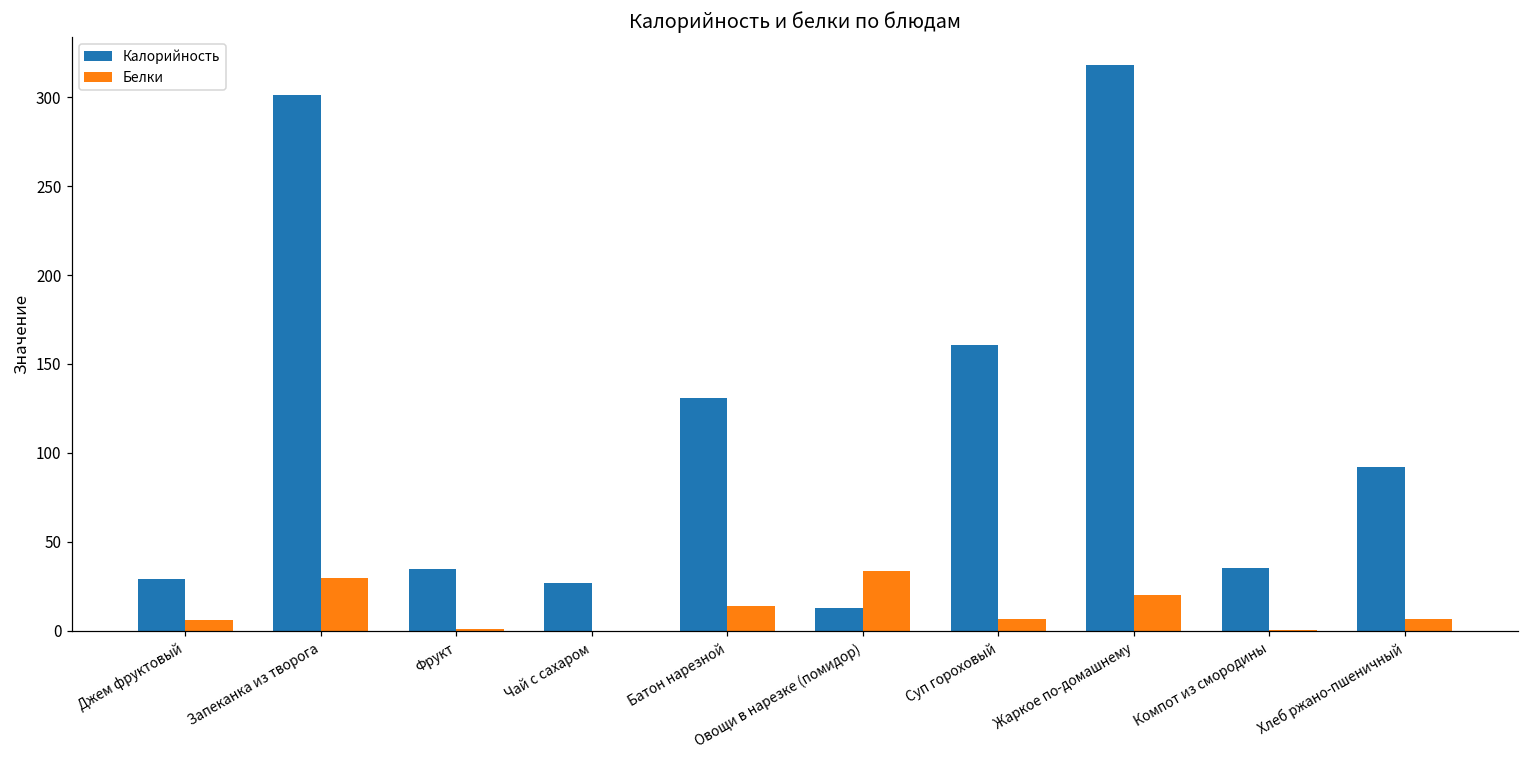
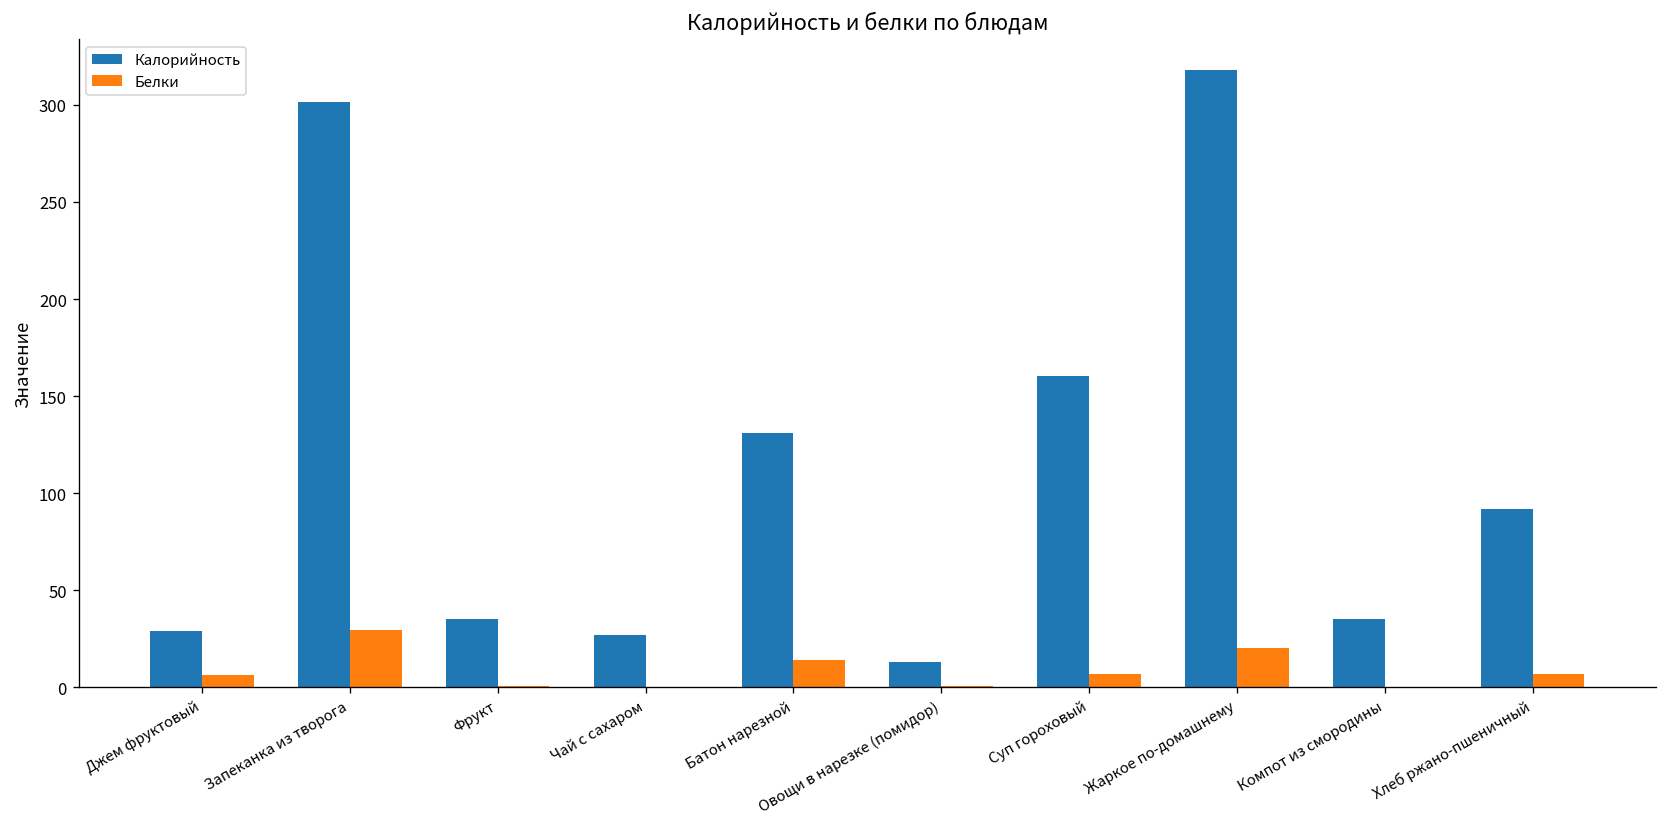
  {
    "Калорийность": {
      "Джем фруктовый": 29,
      "Запеканка из творога": 301,
      "Фрукт": 35,
      "Чай с сахаром": 27,
      "Батон нарезной": 131,
      "Овощи в нарезке (помидор)": 13,
      "Суп гороховый": 160,
      "Жаркое по-домашнему": 318,
      "Компот из смородины": 35,
      "Хлеб ржано-пшеничный": 92
    },
    "Белки": {
      "Джем фруктовый": 6,
      "Запеканка из творога": 30,
      "Батон нарезной": 14,
-     "Овощи в нарезке (помидор)": 34,
+     "Овощи в нарезке (помидор)": 1,
      "Суп гороховый": 7,
      "Жаркое по-домашнему": 20,
      "Хлеб ржано-пшеничный": 7
    }
  }
